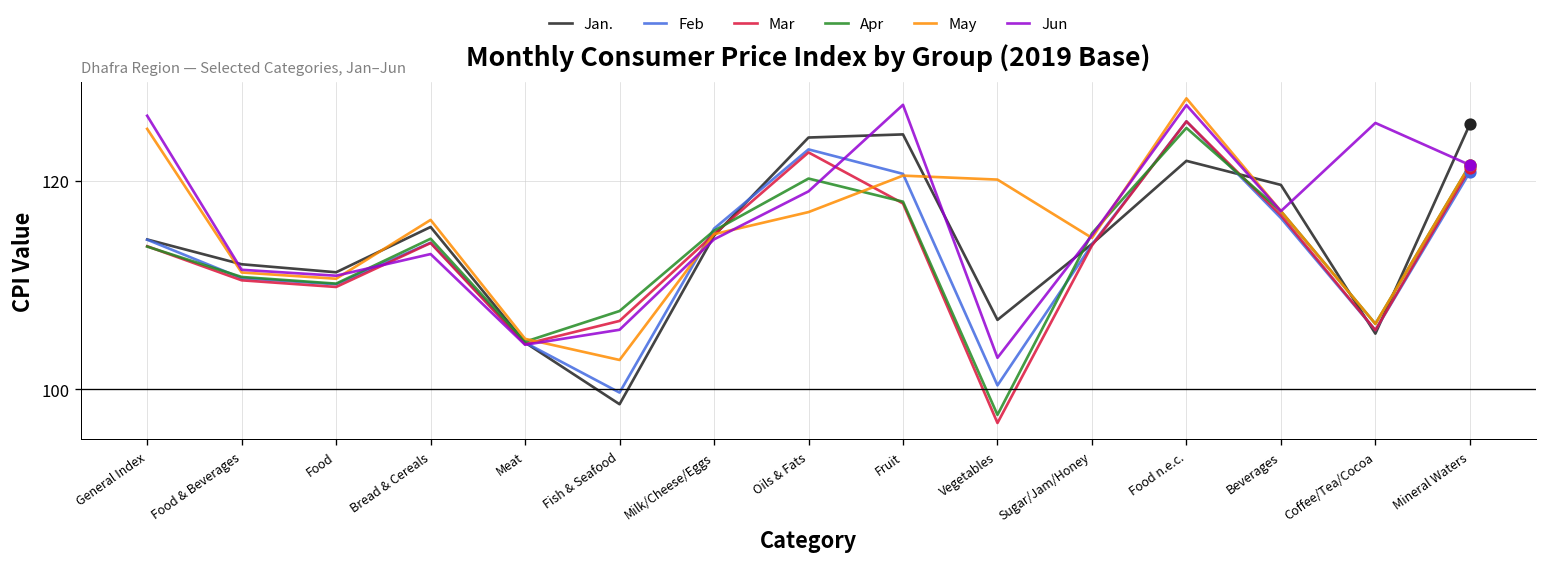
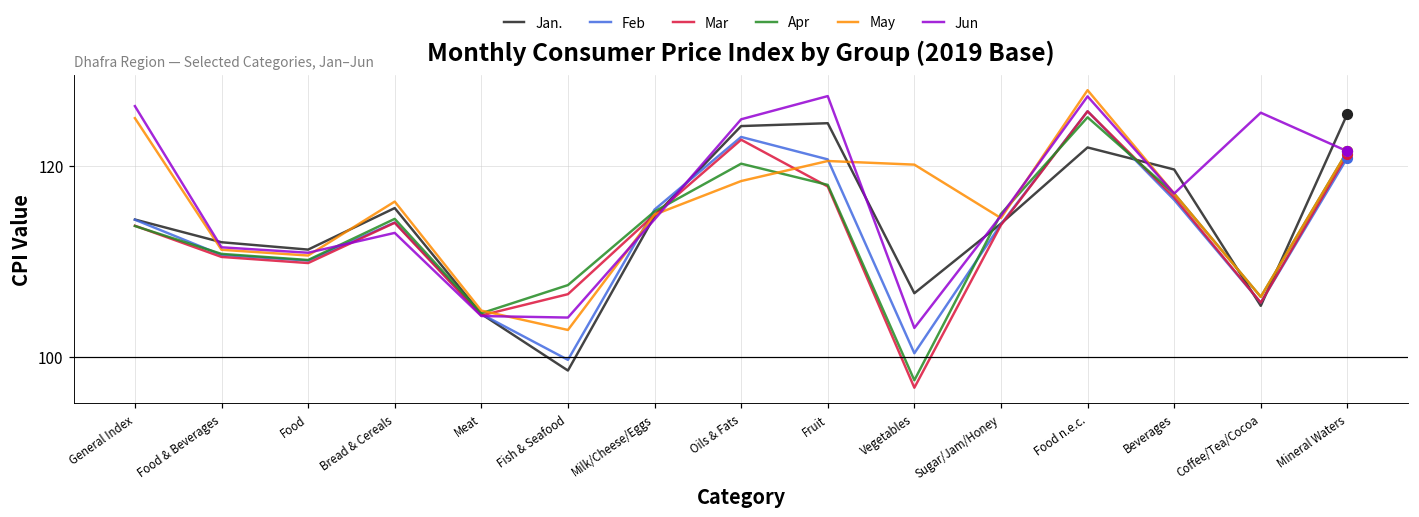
  {
    "May": {
      "General Index": 125,
      "Bread & Cereals": 116,
      "Fish & Seafood": 103,
-     "Oils & Fats": 117,
+     "Oils & Fats": 118,
      "Vegetables": 120,
      "Food n.e.c.": 128
    },
    "Jun": {
      "General Index": 126,
      "Bread & Cereals": 113,
-     "Fish & Seafood": 106,
+     "Fish & Seafood": 104,
      "Milk/Cheese/Eggs": 114,
-     "Oils & Fats": 119,
+     "Oils & Fats": 125,
      "Fruit": 127,
      "Vegetables": 103,
      "Food n.e.c.": 127,
      "Coffee/Tea/Cocoa": 126
    }
  }
